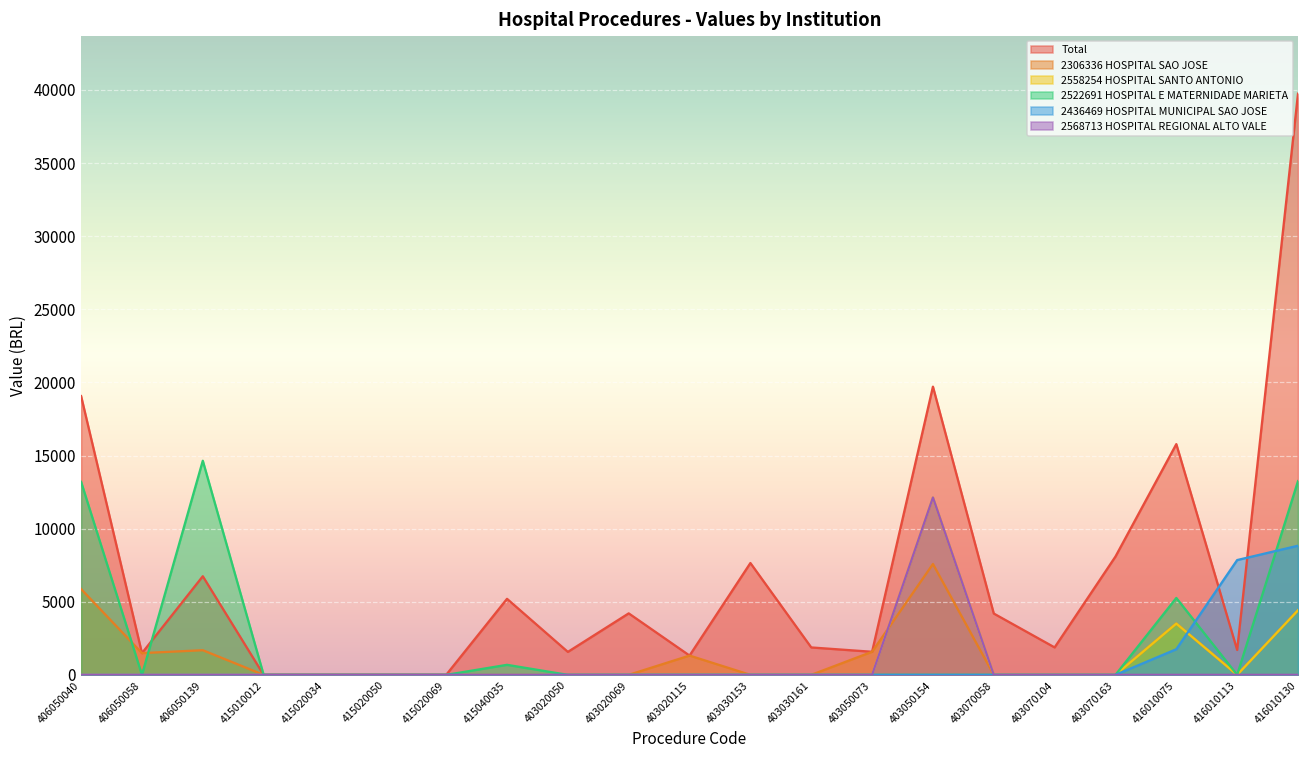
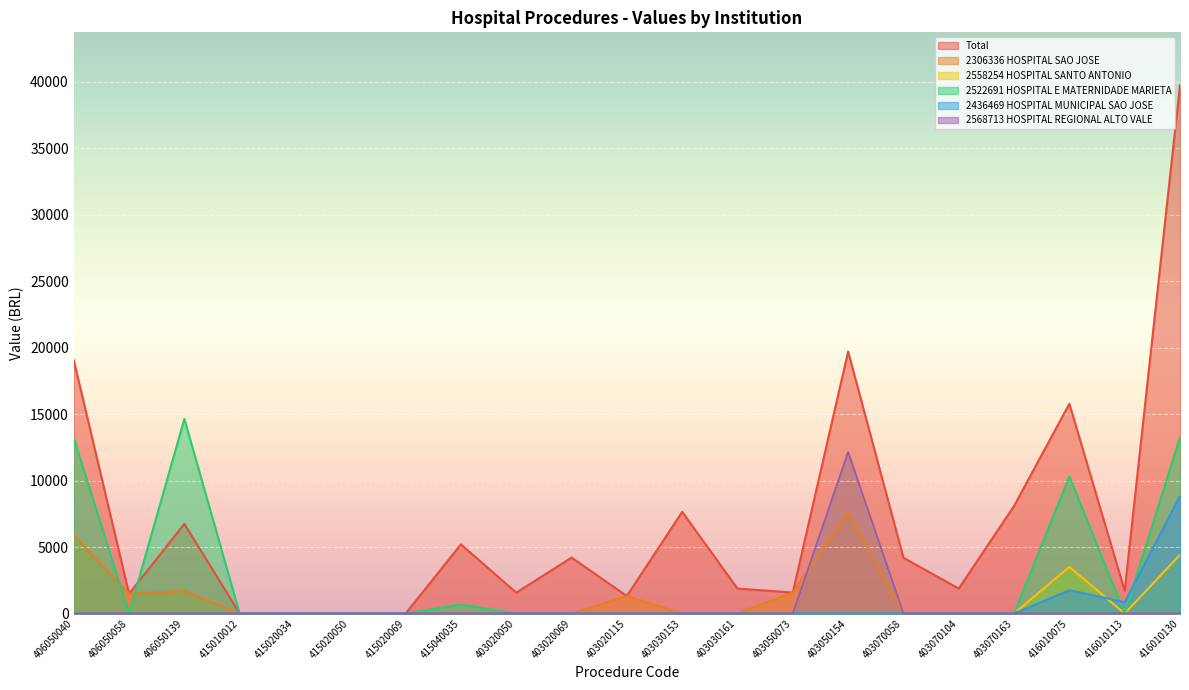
  {
    "2522691 HOSPITAL E MATERNIDADE MARIETA": {
      "406050040": 13200,
      "406050139": 14600,
      "415040035": 700,
-     "416010075": 5300,
+     "416010075": 10300,
      "416010130": 13200
    },
    "2436469 HOSPITAL MUNICIPAL SAO JOSE": {
      "416010075": 1800,
-     "416010113": 7900,
+     "416010113": 900,
      "416010130": 8800
    },
    "2568713 HOSPITAL REGIONAL ALTO VALE": {
      "416010075": 0,
      "416010130": 0
    }
  }
